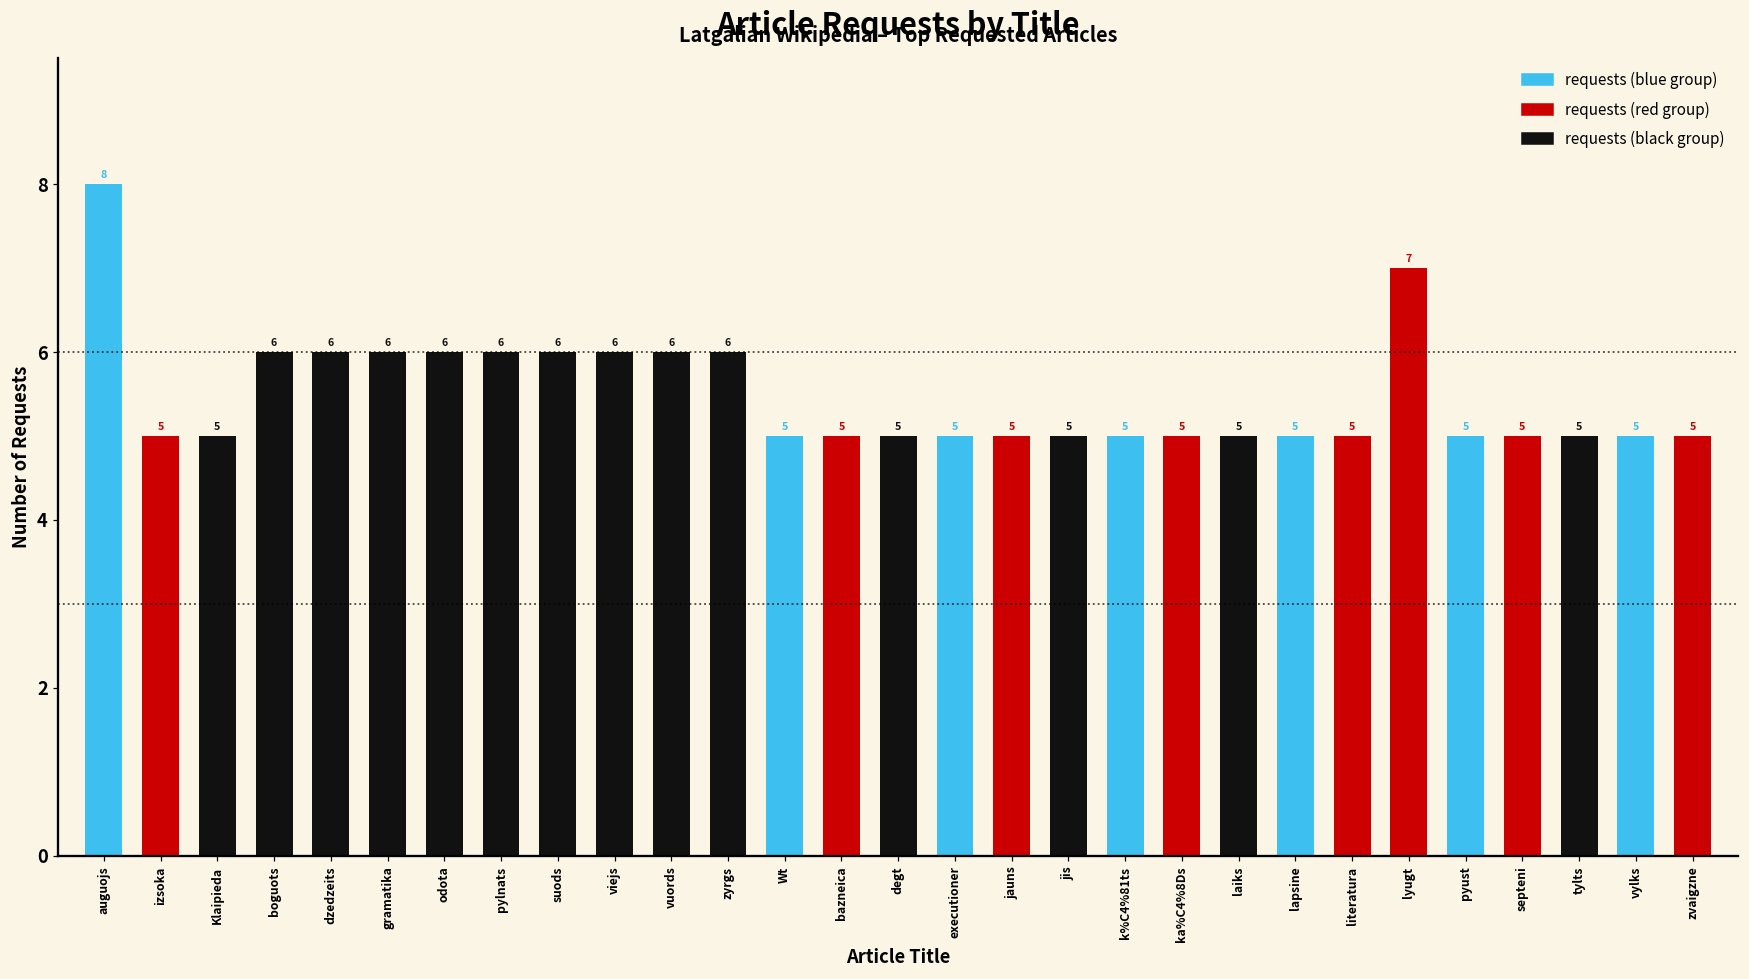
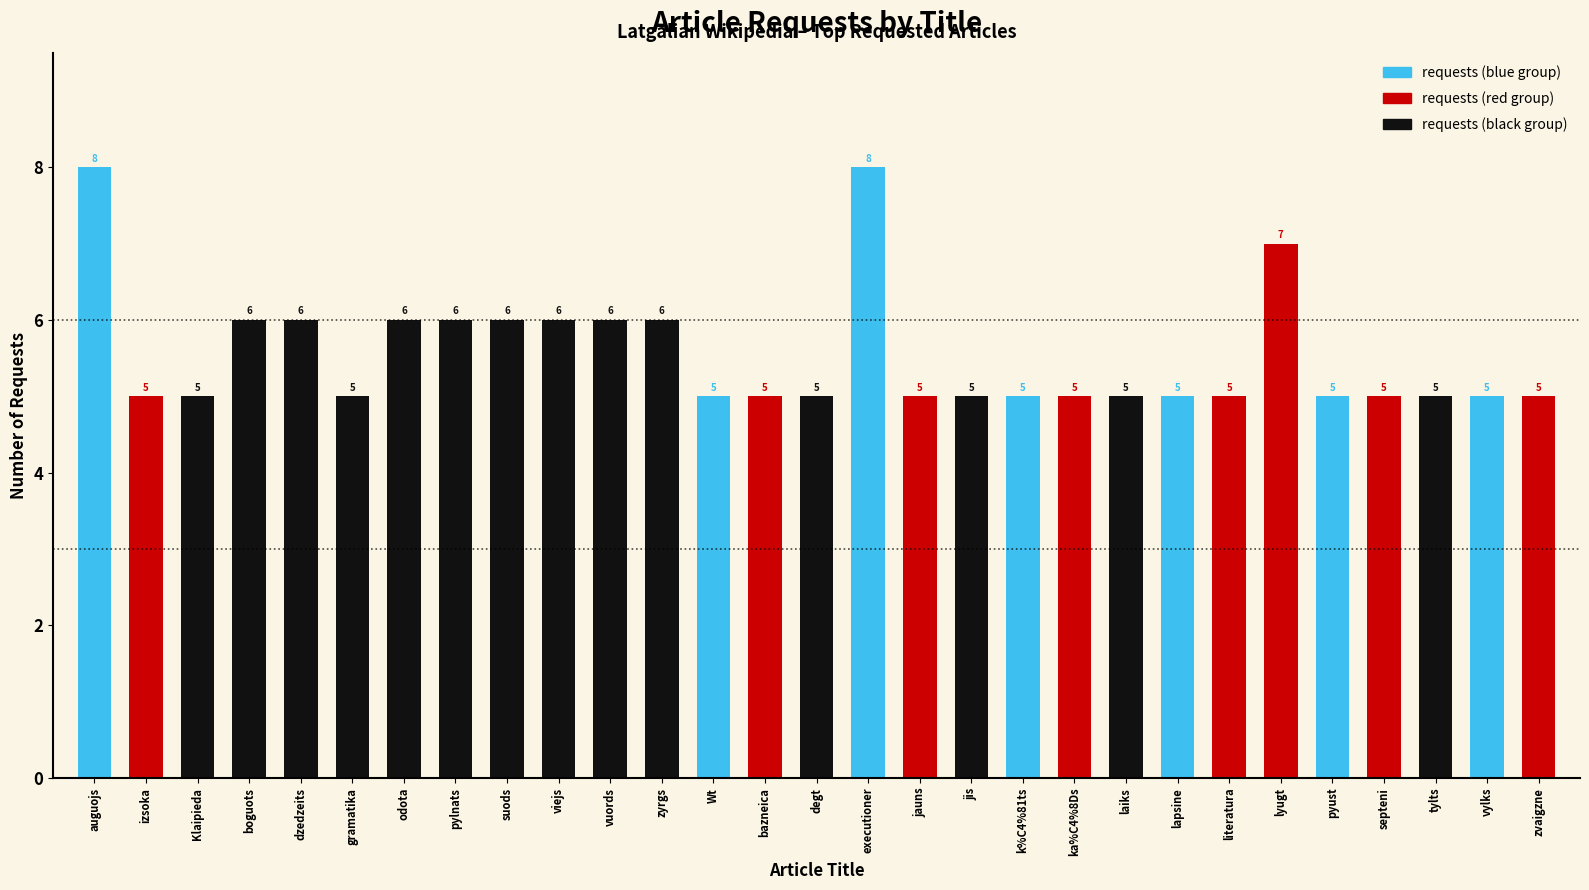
  {
    "requests (blue group)": {
      "auguojs": 8,
      "Wt": 5,
-     "executioner": 5,
+     "executioner": 8,
      "k%C4%81ts": 5,
      "lapsine": 5,
      "pyust": 5,
      "vylks": 5
    },
    "requests (red group)": {
      "izsoka": 5,
      "bazneica": 5,
      "jauns": 5,
      "ka%C4%8Ds": 5,
      "literatura": 5,
      "lyugt": 7,
      "septeni": 5,
      "zvaigzne": 5
    },
    "requests (black group)": {
      "Klaipieda": 5,
      "boguots": 6,
      "dzedzeits": 6,
-     "gramatika": 6,
+     "gramatika": 5,
      "odota": 6,
      "pylnats": 6,
      "suods": 6,
      "viejs": 6,
      "vuords": 6,
      "zyrgs": 6,
      "degt": 5,
      "jis": 5,
      "laiks": 5,
      "tylts": 5
    }
  }
